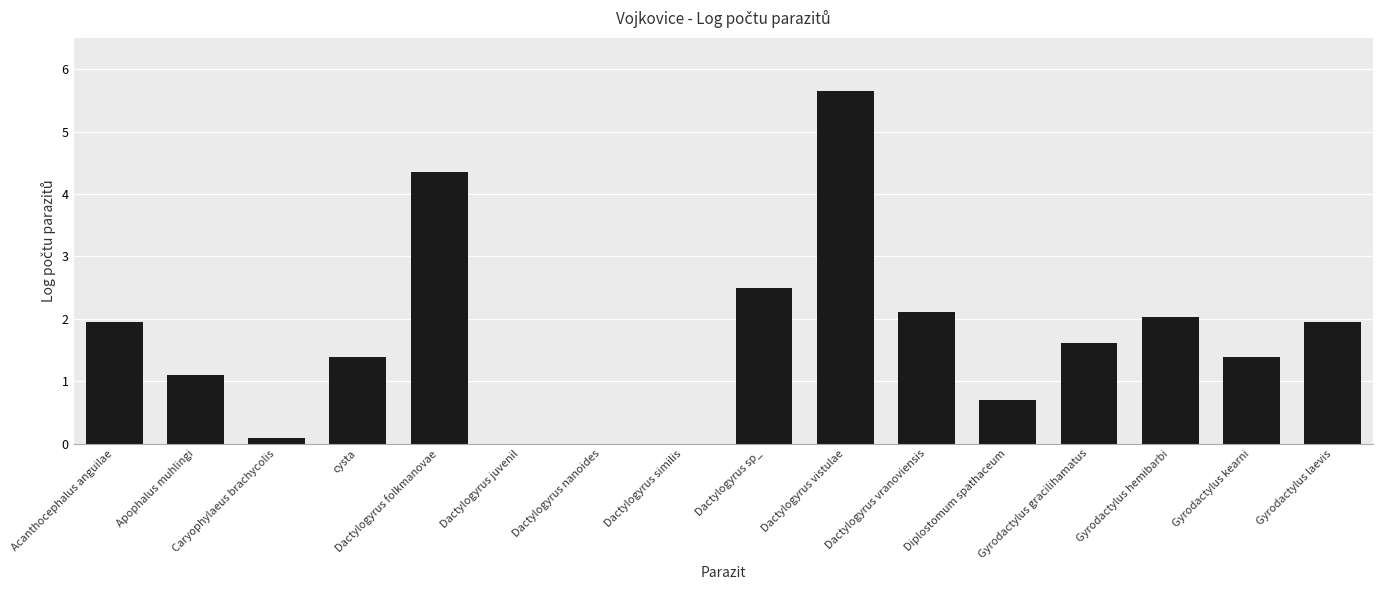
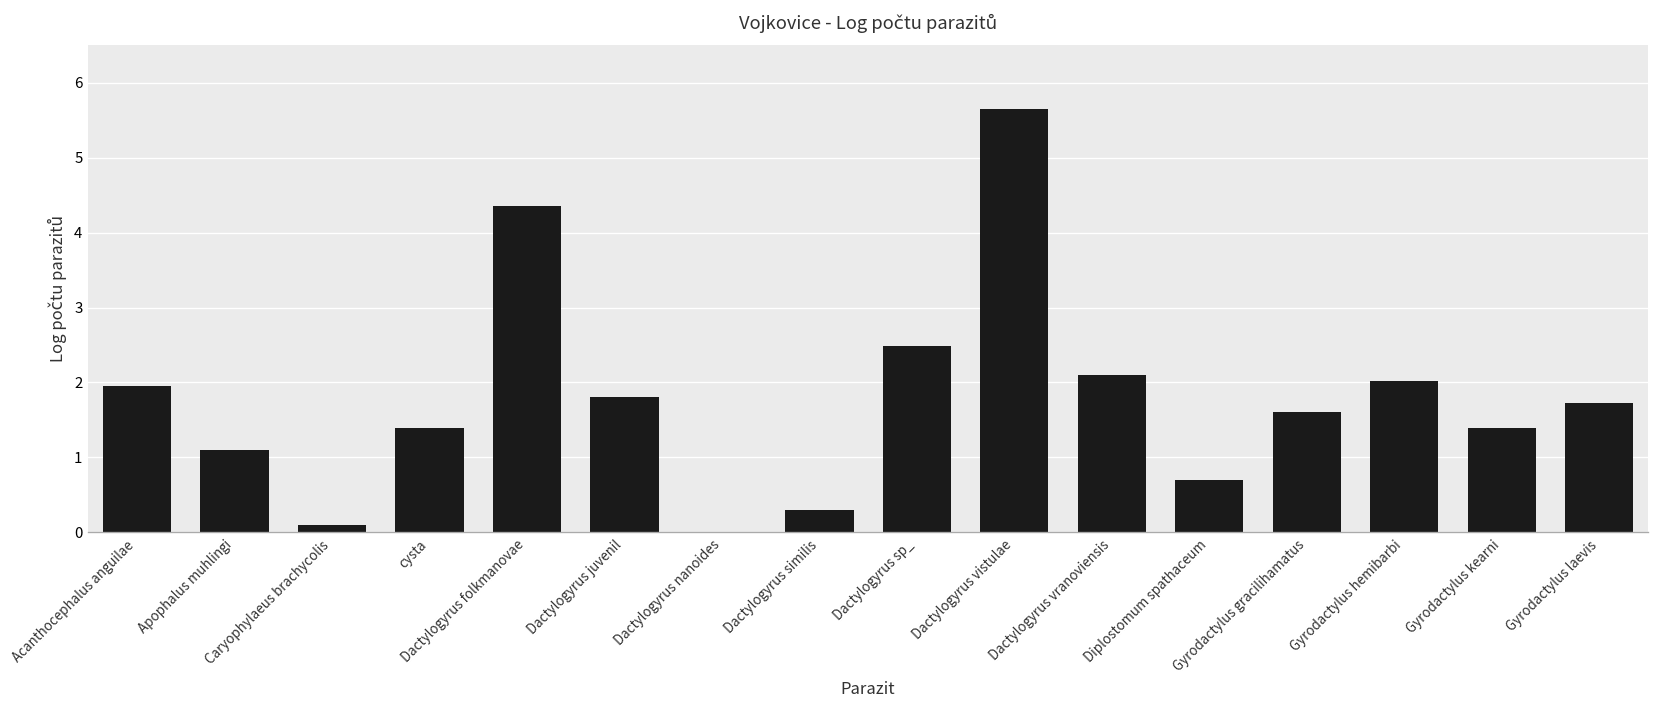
  {
    "Acanthocephalus anguilae": 1.9,
    "Apophalus muhlingi": 1.1,
    "Caryophylaeus brachycolis": 0.1,
    "cysta": 1.4,
    "Dactylogyrus folkmanovae": 4.4,
-   "Dactylogyrus juvenil": 0.0,
+   "Dactylogyrus juvenil": 1.8,
    "Dactylogyrus nanoides": 0.0,
-   "Dactylogyrus similis": 0.0,
+   "Dactylogyrus similis": 0.3,
    "Dactylogyrus sp_": 2.5,
    "Dactylogyrus vistulae": 5.7,
    "Dactylogyrus vranoviensis": 2.1,
    "Diplostomum spathaceum": 0.7,
    "Gyrodactylus gracilihamatus": 1.6,
    "Gyrodactylus hemibarbi": 2.0,
    "Gyrodactylus kearni": 1.4,
-   "Gyrodactylus laevis": 1.9
+   "Gyrodactylus laevis": 1.7
  }
